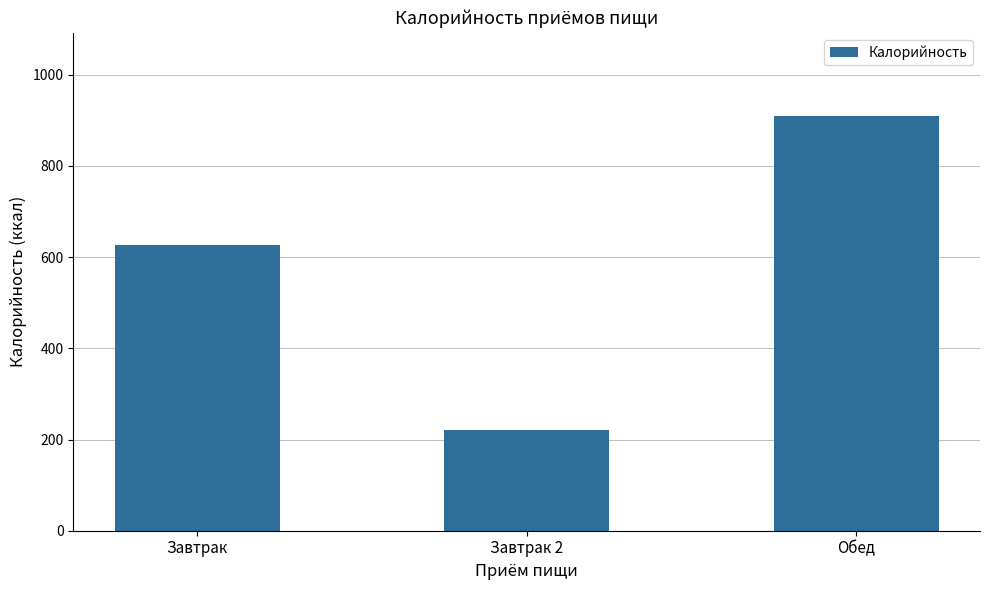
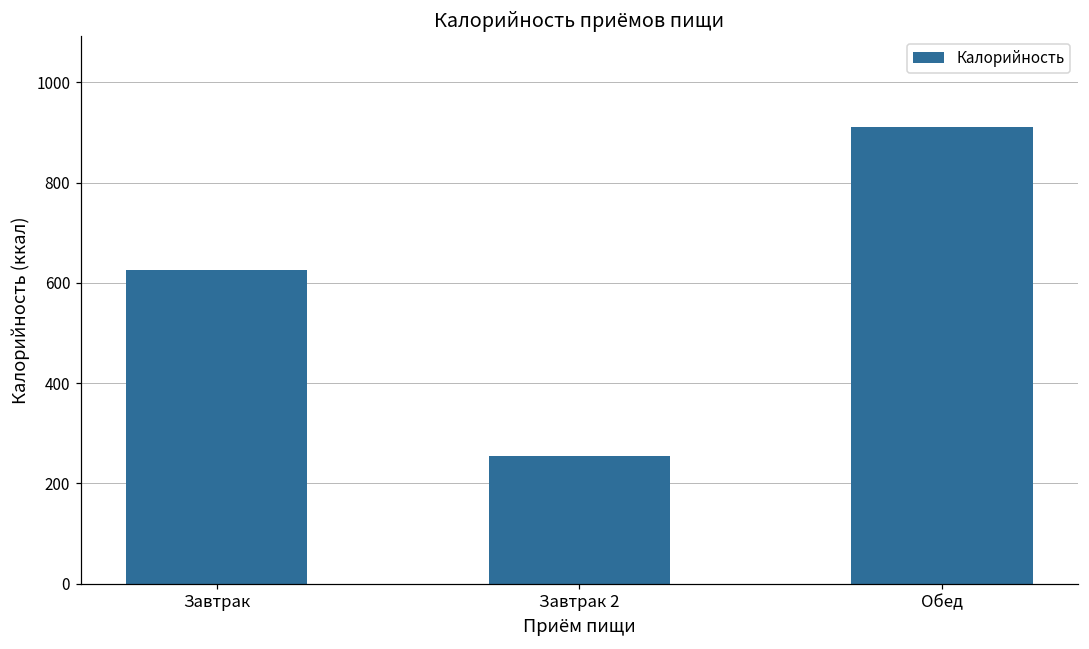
  {
    "Завтрак": 630,
-   "Завтрак 2": 220,
+   "Завтрак 2": 260,
    "Обед": 910
  }
